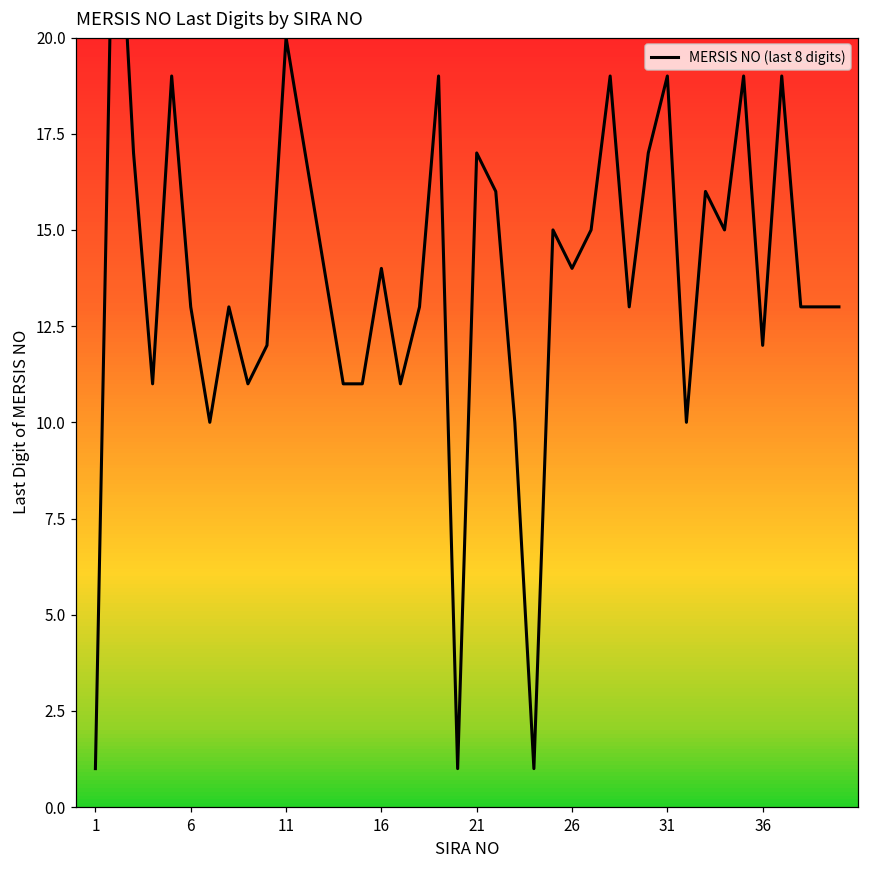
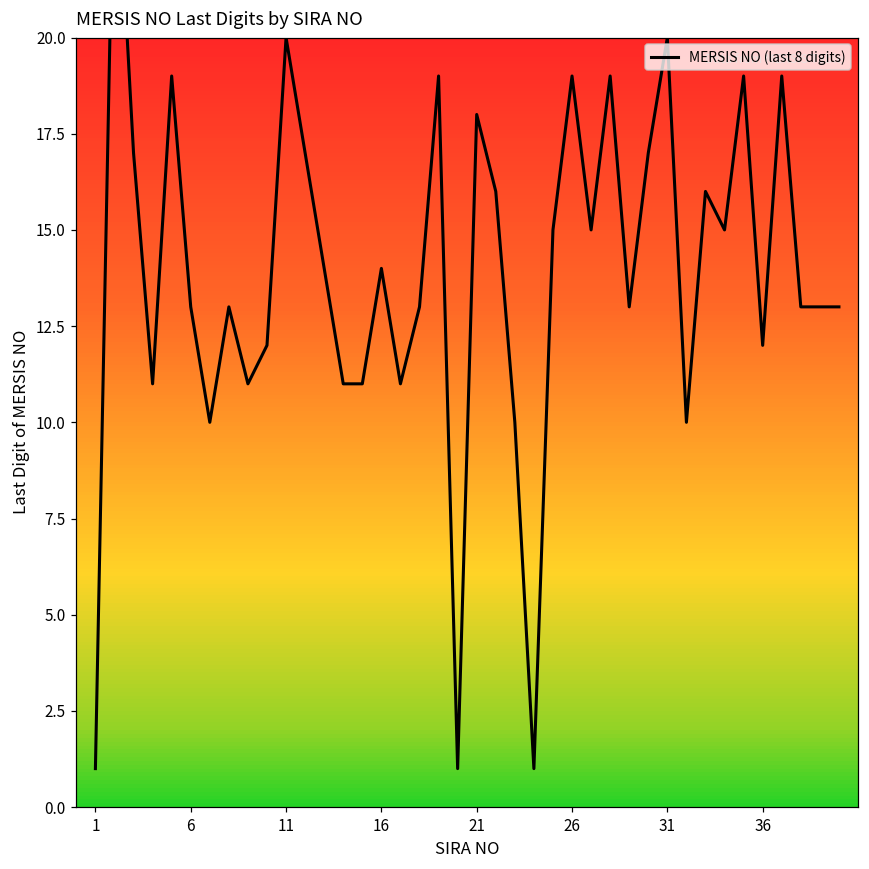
  {
    "1": 1,
    "6": 13,
    "11": 20,
    "16": 14,
-   "21": 17,
-   "26": 14,
-   "31": 19,
+   "21": 18,
+   "26": 19,
+   "31": 20,
    "36": 12
  }
